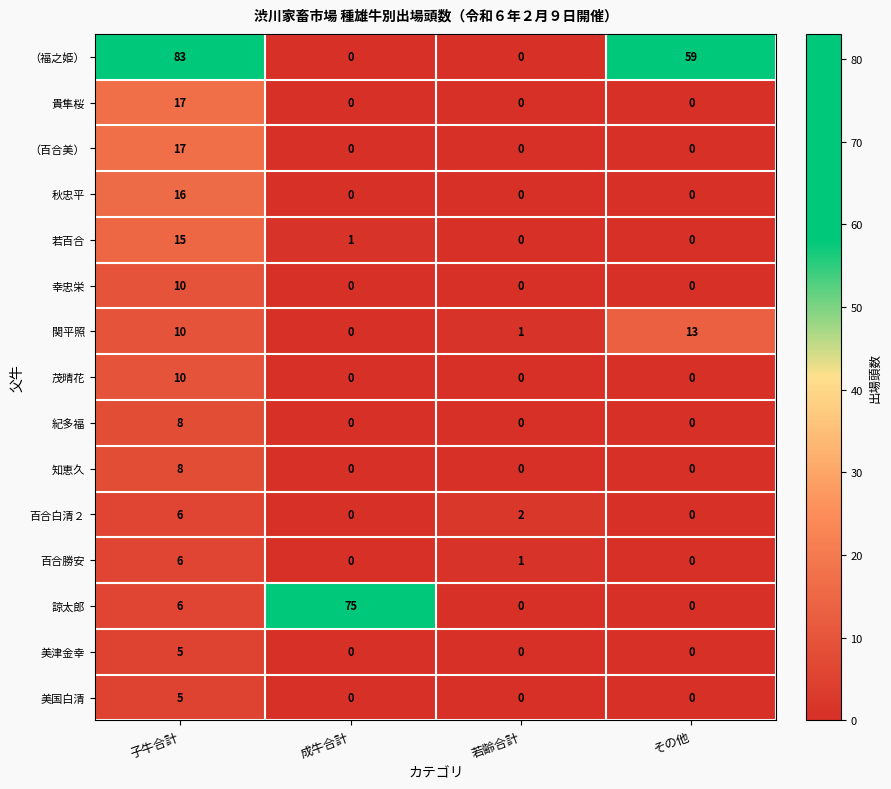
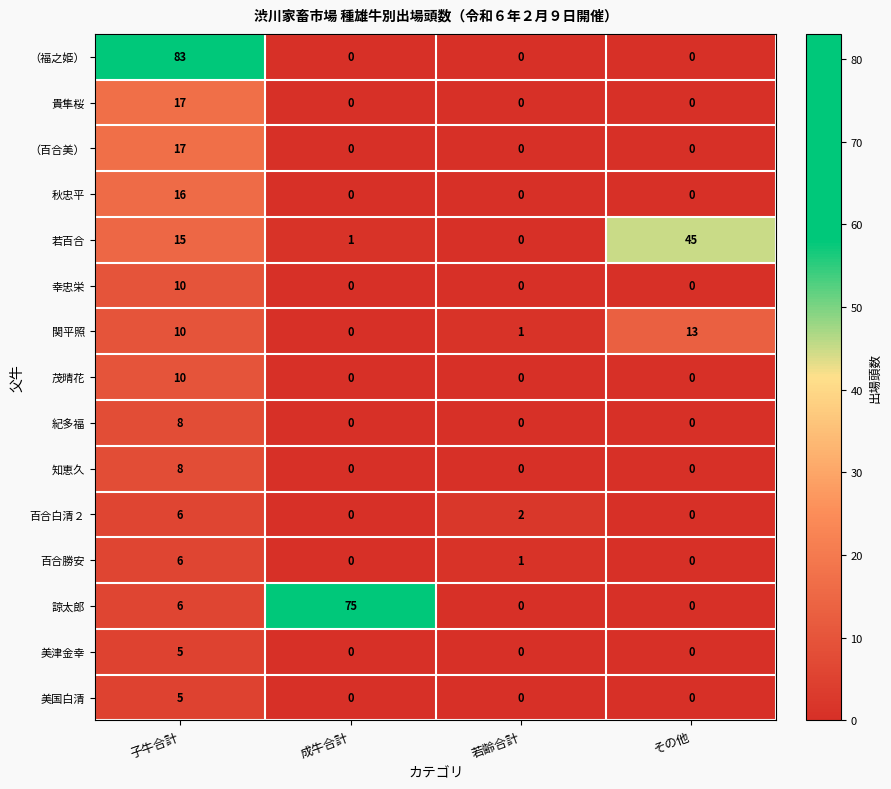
  {
    "（福之姫）": {
      "子牛合計": 83,
      "成牛合計": 0,
      "若齢合計": 0,
-     "その他": 59
+     "その他": 0
    },
    "貴隼桜": {
      "子牛合計": 17,
      "成牛合計": 0,
      "若齢合計": 0,
      "その他": 0
    },
    "（百合美）": {
      "子牛合計": 17,
      "成牛合計": 0,
      "若齢合計": 0,
      "その他": 0
    },
    "秋忠平": {
      "子牛合計": 16,
      "成牛合計": 0,
      "若齢合計": 0,
      "その他": 0
    },
    "若百合": {
      "子牛合計": 15,
      "成牛合計": 1,
      "若齢合計": 0,
-     "その他": 0
+     "その他": 45
    },
    "幸忠栄": {
      "子牛合計": 10,
      "成牛合計": 0,
      "若齢合計": 0,
      "その他": 0
    },
    "関平照": {
      "子牛合計": 10,
      "成牛合計": 0,
      "若齢合計": 1,
      "その他": 13
    },
    "茂晴花": {
      "子牛合計": 10,
      "成牛合計": 0,
      "若齢合計": 0,
      "その他": 0
    },
    "紀多福": {
      "子牛合計": 8,
      "成牛合計": 0,
      "若齢合計": 0,
      "その他": 0
    },
    "知恵久": {
      "子牛合計": 8,
      "成牛合計": 0,
      "若齢合計": 0,
      "その他": 0
    },
    "百合白清２": {
      "子牛合計": 6,
      "成牛合計": 0,
      "若齢合計": 2,
      "その他": 0
    },
    "百合勝安": {
      "子牛合計": 6,
      "成牛合計": 0,
      "若齢合計": 1,
      "その他": 0
    },
    "諒太郎": {
      "子牛合計": 6,
      "成牛合計": 75,
      "若齢合計": 0,
      "その他": 0
    },
    "美津金幸": {
      "子牛合計": 5,
      "成牛合計": 0,
      "若齢合計": 0,
      "その他": 0
    },
    "美国白清": {
      "子牛合計": 5,
      "成牛合計": 0,
      "若齢合計": 0,
      "その他": 0
    }
  }
